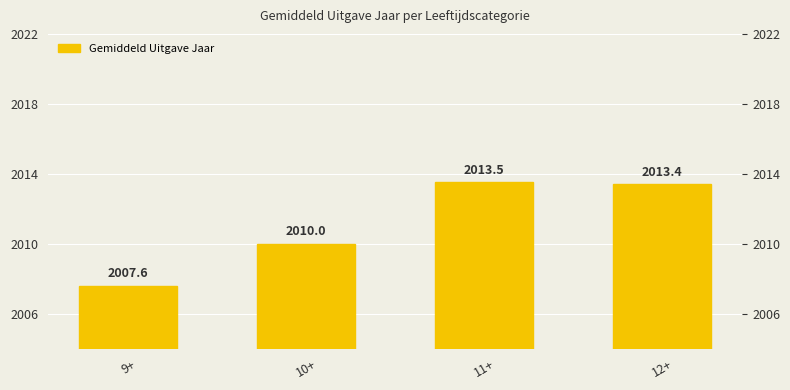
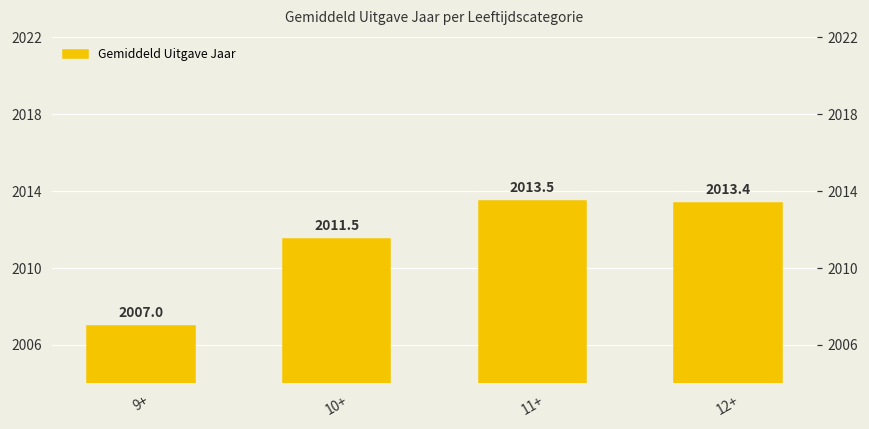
  {
-   "9+": 2007.6,
-   "10+": 2010.0,
+   "9+": 2007.0,
+   "10+": 2011.5,
    "11+": 2013.5,
    "12+": 2013.4
  }
